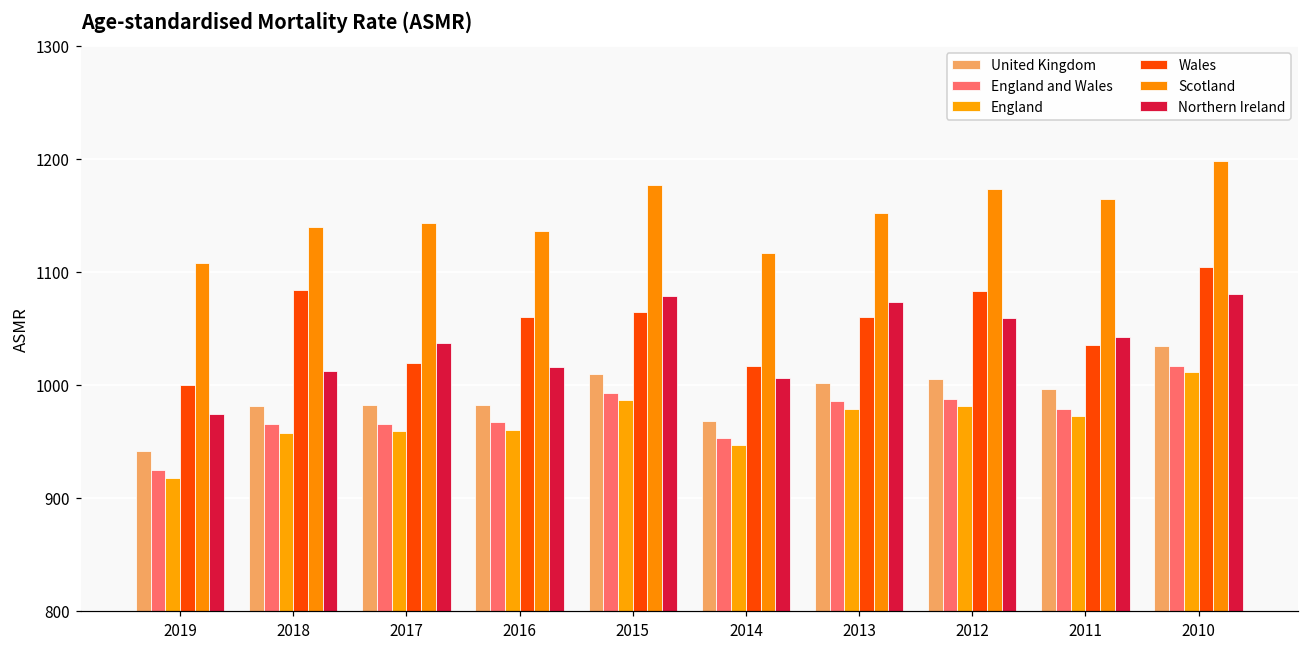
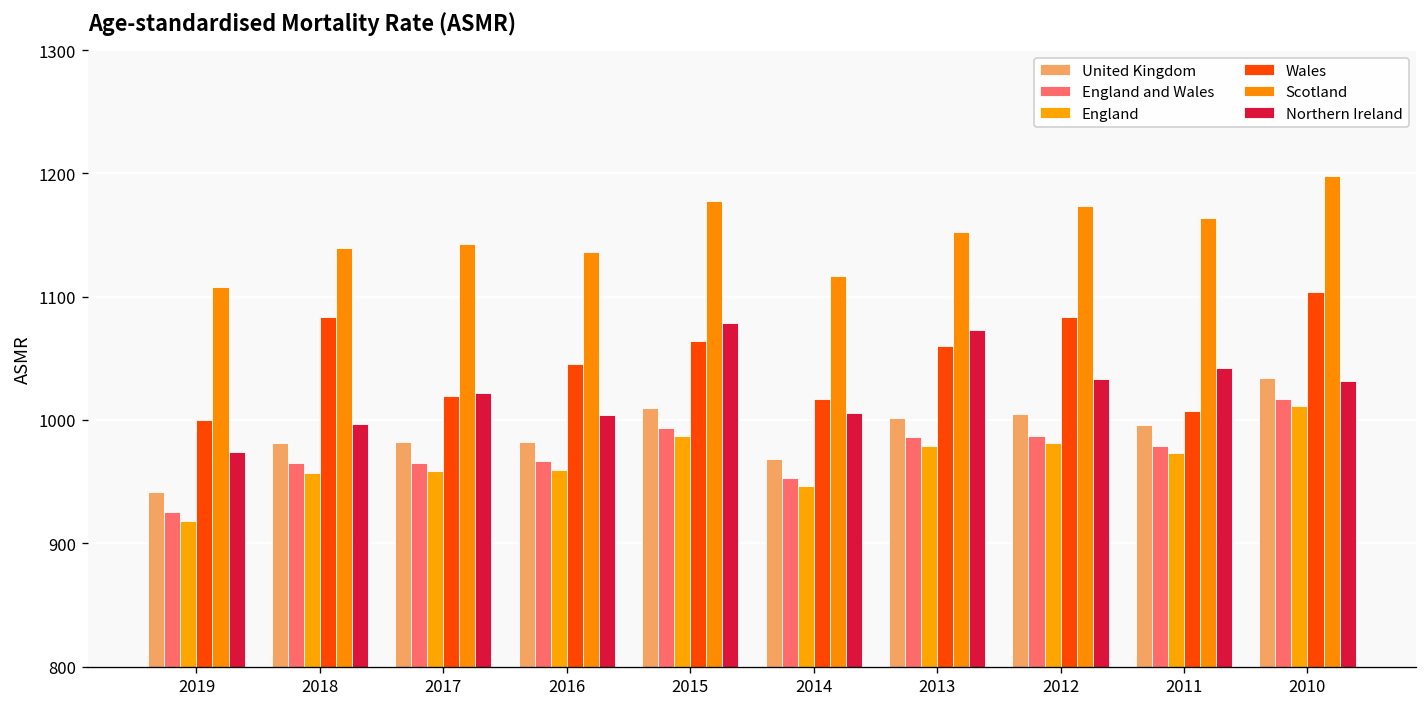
  {
    "Wales": {
      "2019": 1000,
      "2018": 1084,
      "2017": 1020,
-     "2016": 1060,
+     "2016": 1046,
      "2015": 1064,
      "2014": 1017,
      "2013": 1060,
      "2012": 1083,
-     "2011": 1035,
+     "2011": 1008,
      "2010": 1104
    },
    "Northern Ireland": {
      "2019": 974,
-     "2018": 1012,
-     "2017": 1037,
-     "2016": 1016,
+     "2018": 997,
+     "2017": 1022,
+     "2016": 1004,
      "2015": 1078,
      "2014": 1006,
      "2013": 1073,
-     "2012": 1059,
+     "2012": 1033,
      "2011": 1042,
-     "2010": 1080
+     "2010": 1032
    }
  }
